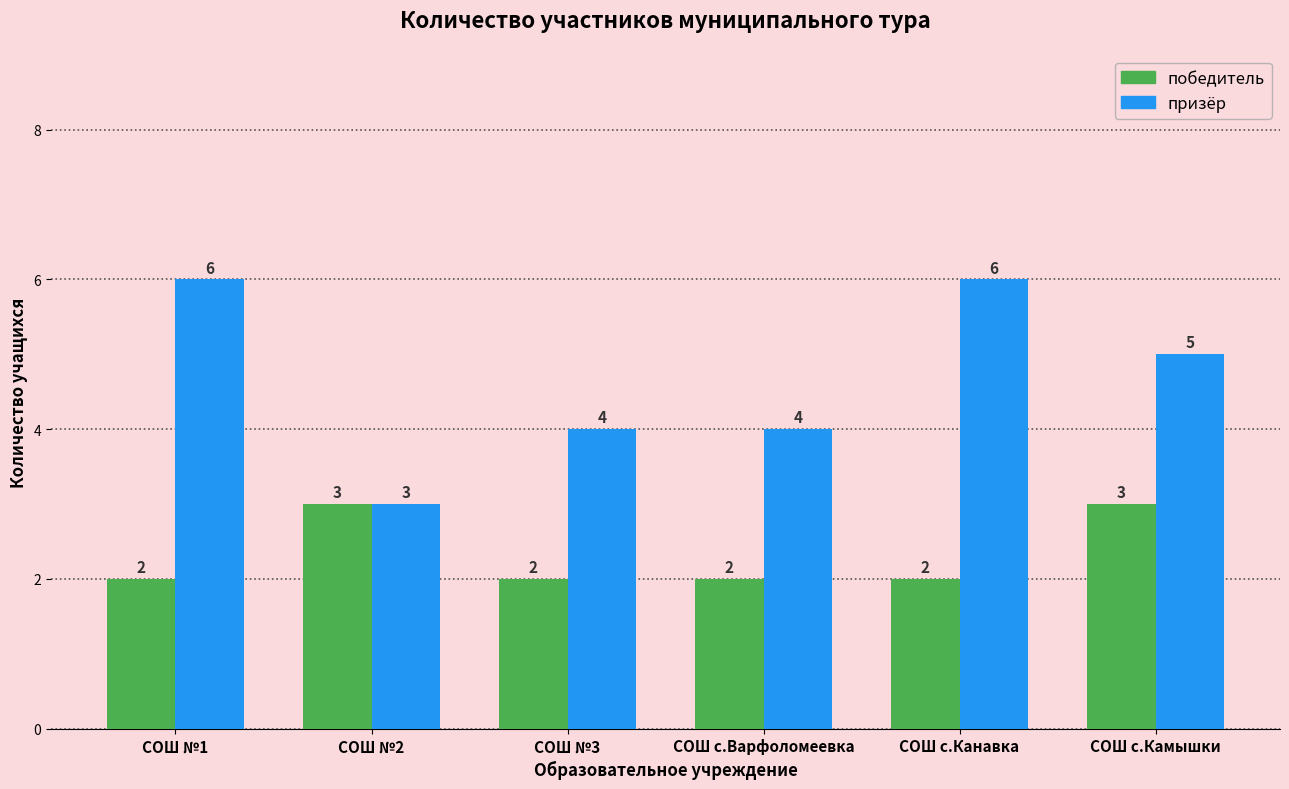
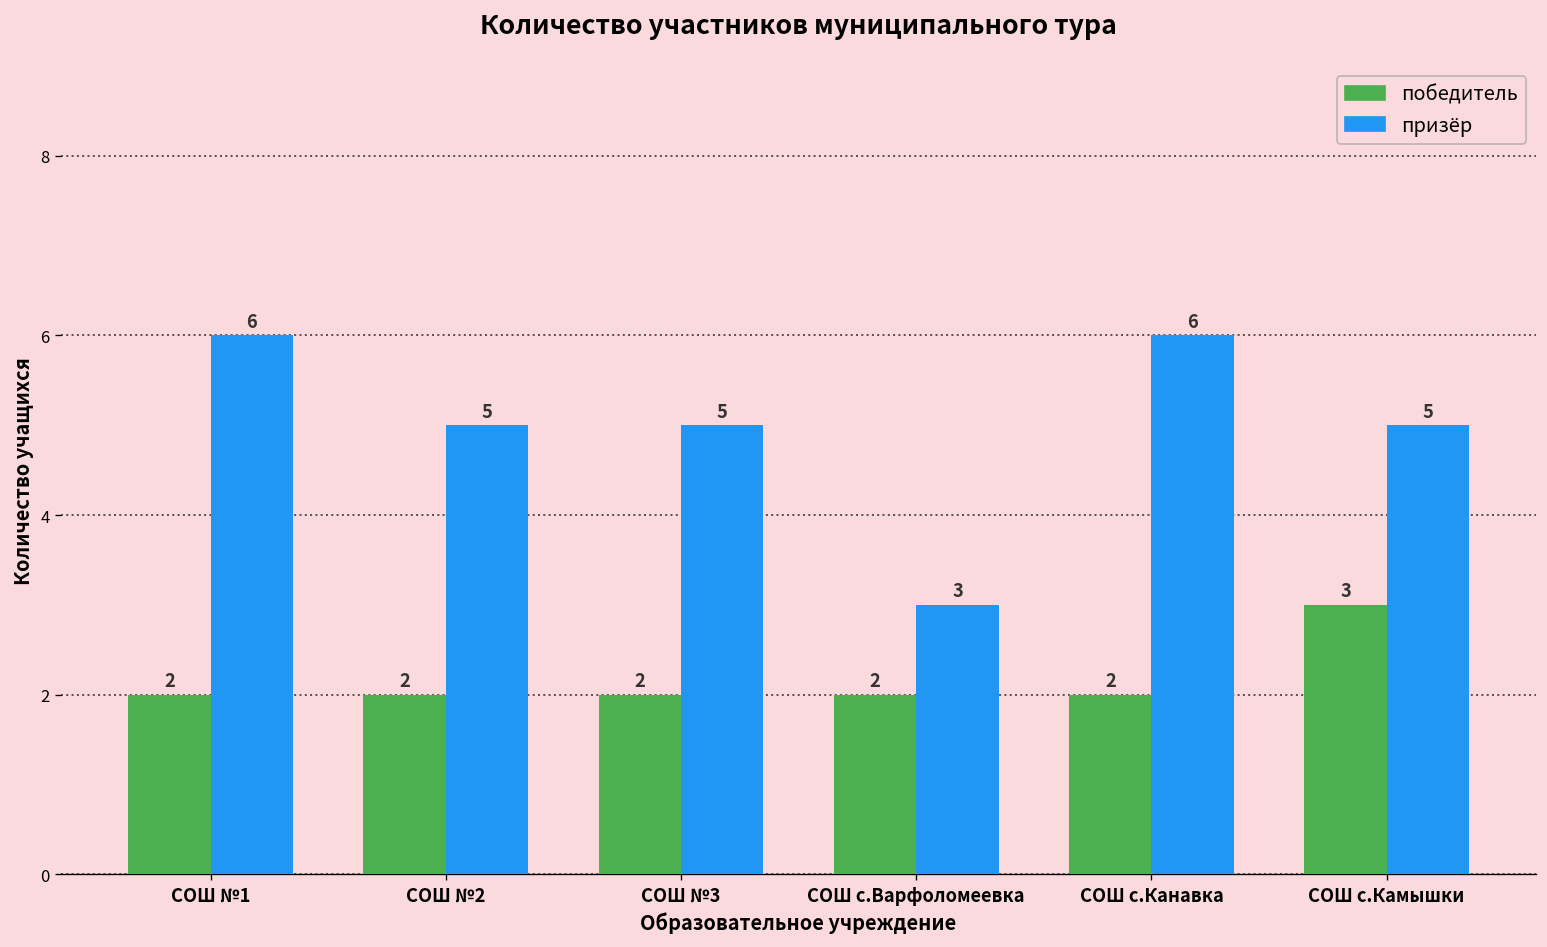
  {
    "победитель": {
      "СОШ №1": 2,
-     "СОШ №2": 3,
+     "СОШ №2": 2,
      "СОШ №3": 2,
      "СОШ с.Варфоломеевка": 2,
      "СОШ с.Канавка": 2,
      "СОШ с.Камышки": 3
    },
    "призёр": {
      "СОШ №1": 6,
-     "СОШ №2": 3,
-     "СОШ №3": 4,
-     "СОШ с.Варфоломеевка": 4,
+     "СОШ №2": 5,
+     "СОШ №3": 5,
+     "СОШ с.Варфоломеевка": 3,
      "СОШ с.Канавка": 6,
      "СОШ с.Камышки": 5
    }
  }
